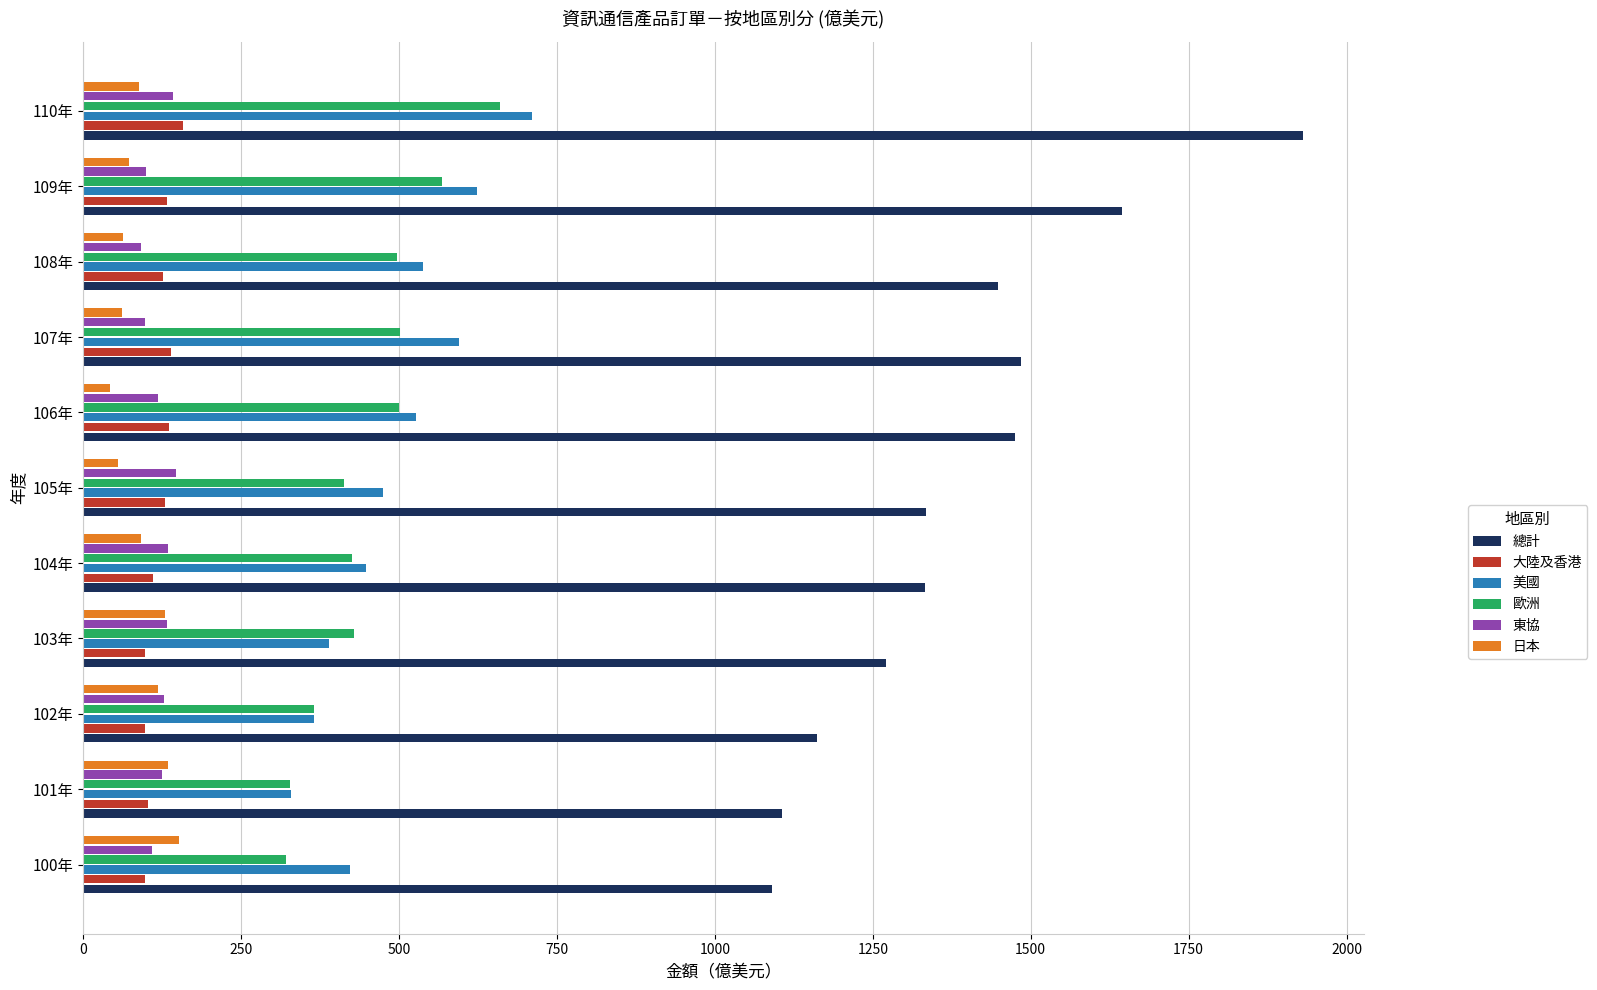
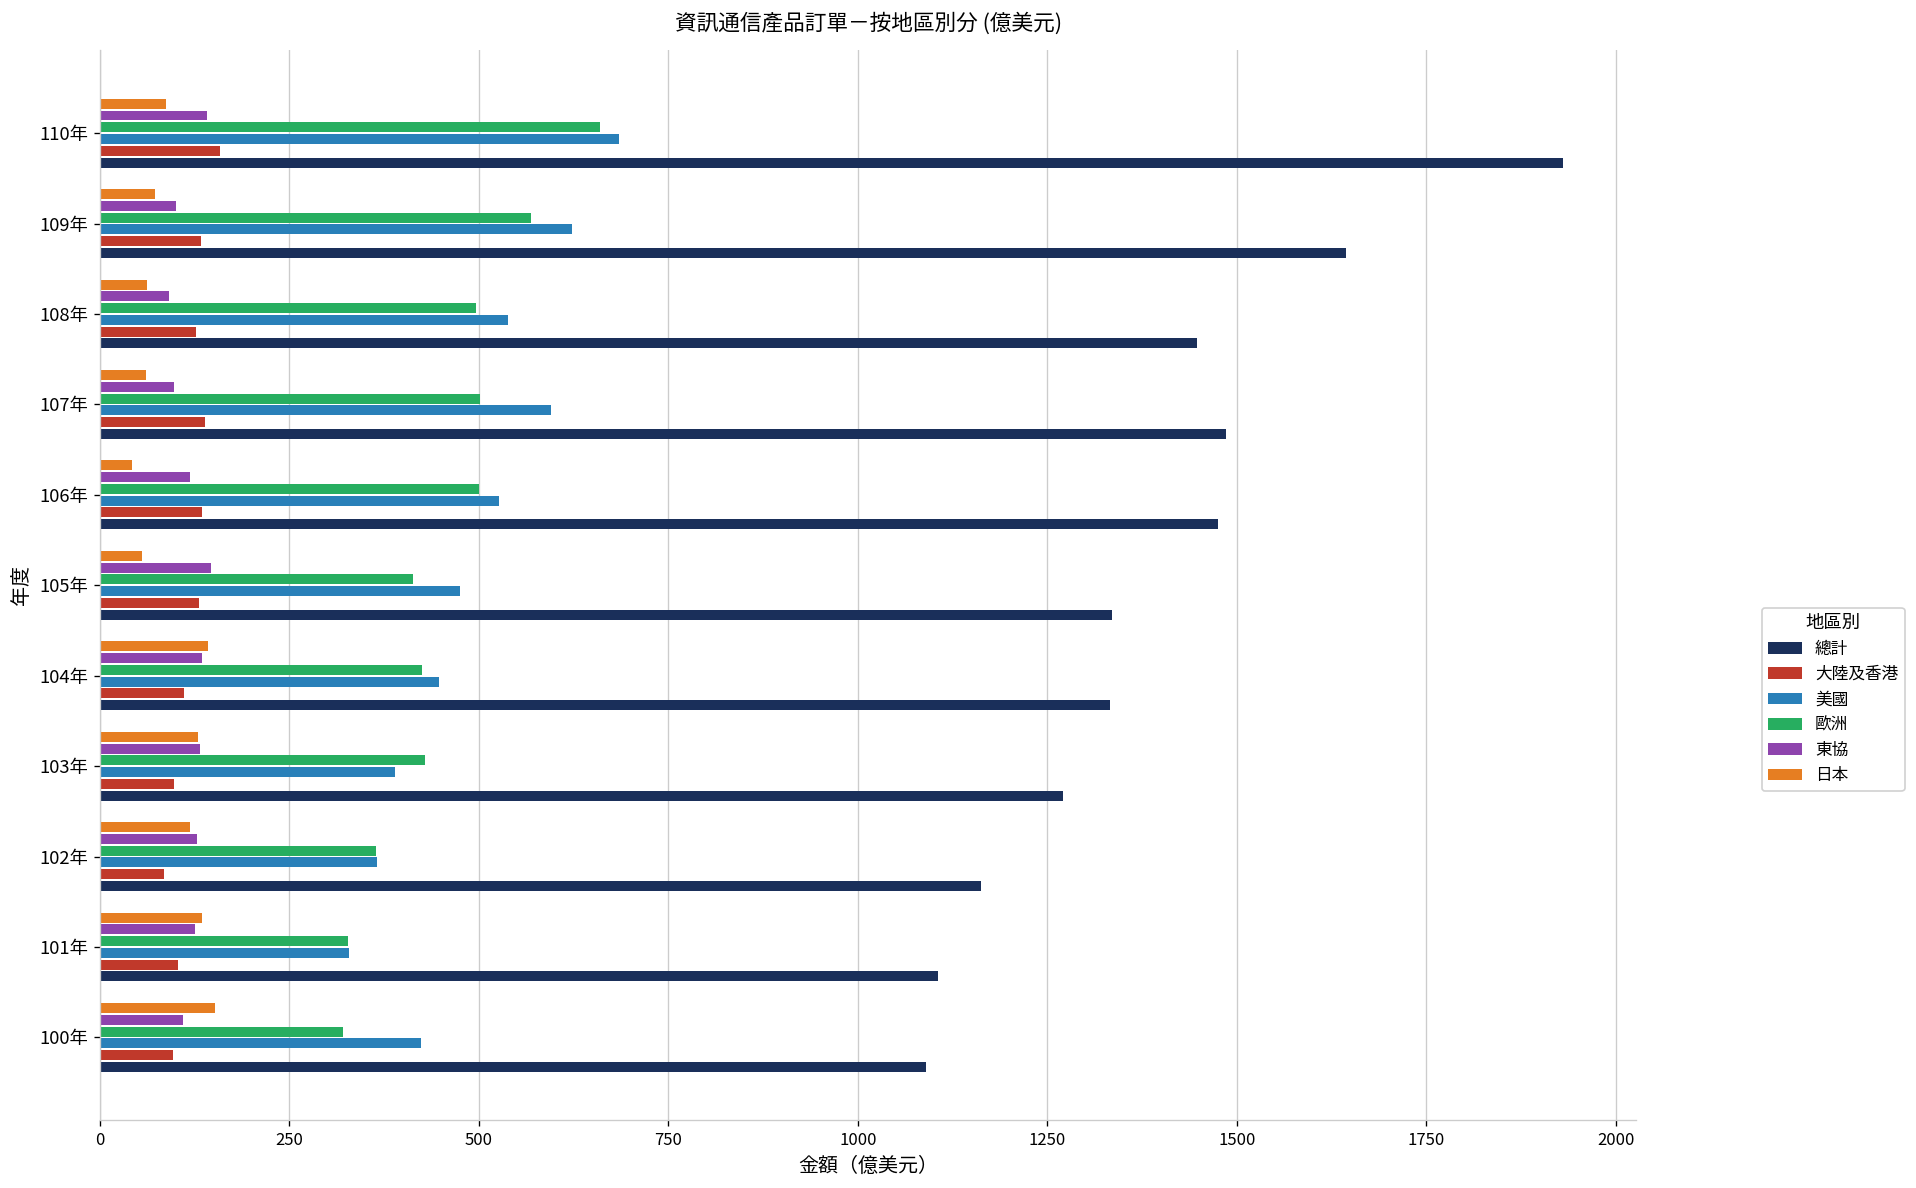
  {
    "總計": {
      "110年": 1930,
      "109年": 1640,
      "108年": 1450,
      "107年": 1490,
      "106年": 1480,
      "105年": 1340,
      "104年": 1330,
      "103年": 1270,
      "102年": 1160,
      "101年": 1110,
      "100年": 1090
    },
    "大陸及香港": {
      "110年": 160,
      "109年": 130,
      "108年": 130,
      "107年": 140,
      "106年": 140,
      "105年": 130,
      "104年": 110,
      "103年": 100,
-     "102年": 100,
+     "102年": 80,
      "101年": 100,
      "100年": 100
    },
    "美國": {
-     "110年": 710,
+     "110年": 690,
      "109年": 620,
      "108年": 540,
      "107年": 600,
      "106年": 530,
      "105年": 480,
      "104年": 450,
      "103年": 390,
      "102年": 370,
      "101年": 330,
      "100年": 420
    },
    "歐洲": {
      "110年": 660,
      "109年": 570,
      "108年": 500,
      "107年": 500,
      "106年": 500,
      "105年": 410,
      "104年": 430,
      "103年": 430,
      "102年": 360,
      "101年": 330,
      "100年": 320
    },
    "東協": {
      "110年": 140,
      "109年": 100,
      "108年": 90,
      "107年": 100,
      "106年": 120,
      "105年": 150,
      "104年": 130,
      "103年": 130,
      "102年": 130,
      "101年": 130,
      "100年": 110
    },
    "日本": {
      "110年": 90,
      "109年": 70,
      "108年": 60,
      "107年": 60,
      "106年": 40,
      "105年": 60,
-     "104年": 90,
+     "104年": 140,
      "103年": 130,
      "102年": 120,
      "101年": 140,
      "100年": 150
    }
  }
